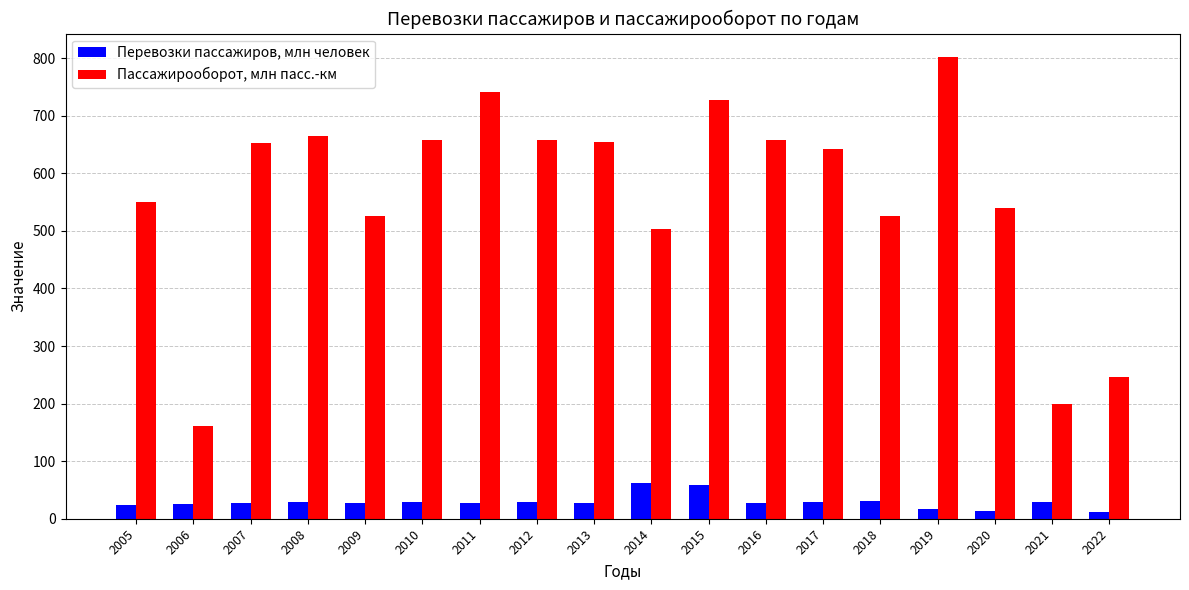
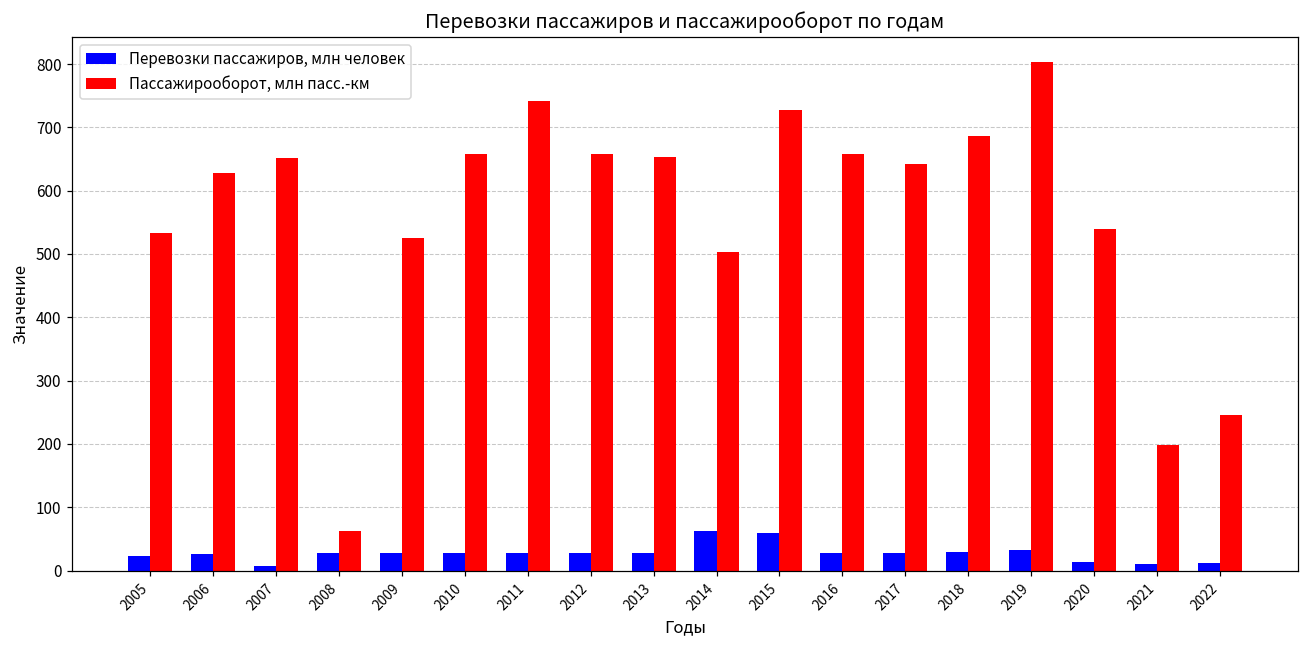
  {
    "Перевозки пассажиров, млн человек": {
      "2005": 20,
      "2006": 30,
-     "2007": 30,
+     "2007": 10,
      "2008": 30,
      "2009": 30,
      "2010": 30,
      "2011": 30,
      "2012": 30,
      "2013": 30,
      "2014": 60,
      "2015": 60,
      "2016": 30,
      "2017": 30,
      "2018": 30,
-     "2019": 20,
+     "2019": 30,
      "2020": 10,
-     "2021": 30,
+     "2021": 10,
      "2022": 10
    },
    "Пассажирооборот, млн пасс.-км": {
-     "2005": 550,
-     "2006": 160,
+     "2005": 530,
+     "2006": 630,
      "2007": 650,
-     "2008": 670,
+     "2008": 60,
      "2009": 530,
      "2010": 660,
      "2011": 740,
      "2012": 660,
      "2013": 650,
      "2014": 500,
      "2015": 730,
      "2016": 660,
      "2017": 640,
-     "2018": 530,
+     "2018": 690,
      "2019": 800,
      "2020": 540,
      "2021": 200,
      "2022": 250
    }
  }
